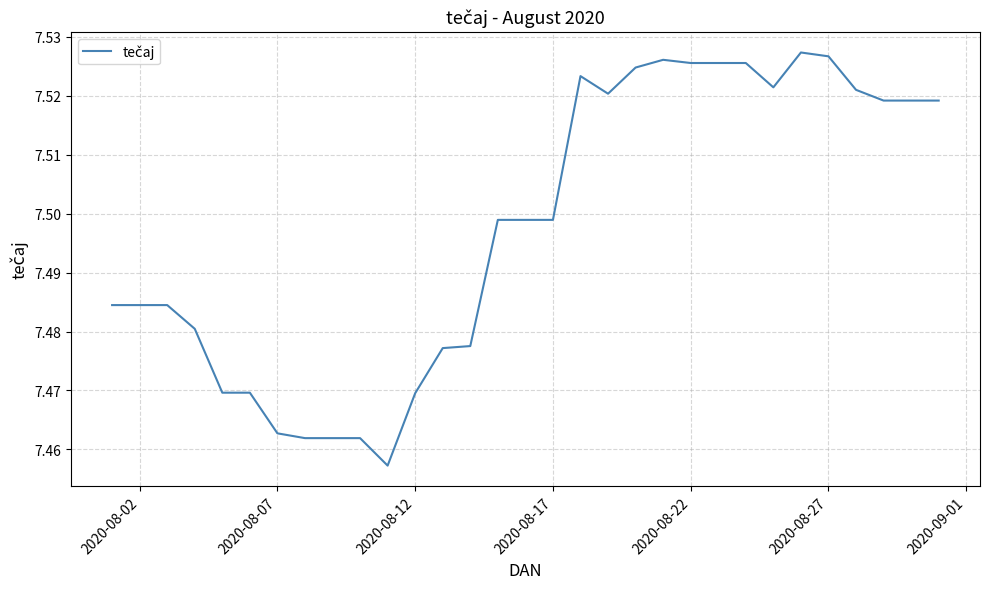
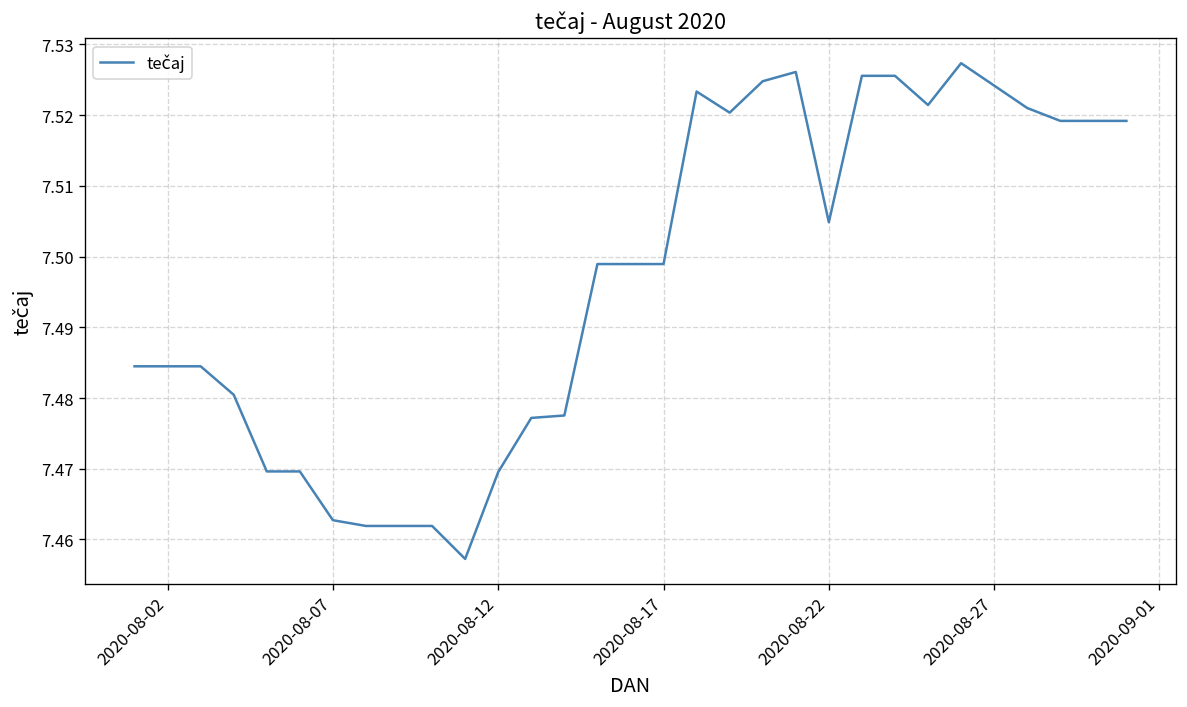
  {
    "2020-08-02": 7.484,
    "2020-08-07": 7.463,
    "2020-08-12": 7.470,
    "2020-08-17": 7.499,
-   "2020-08-22": 7.526,
-   "2020-08-27": 7.527
+   "2020-08-22": 7.505,
+   "2020-08-27": 7.524
  }
